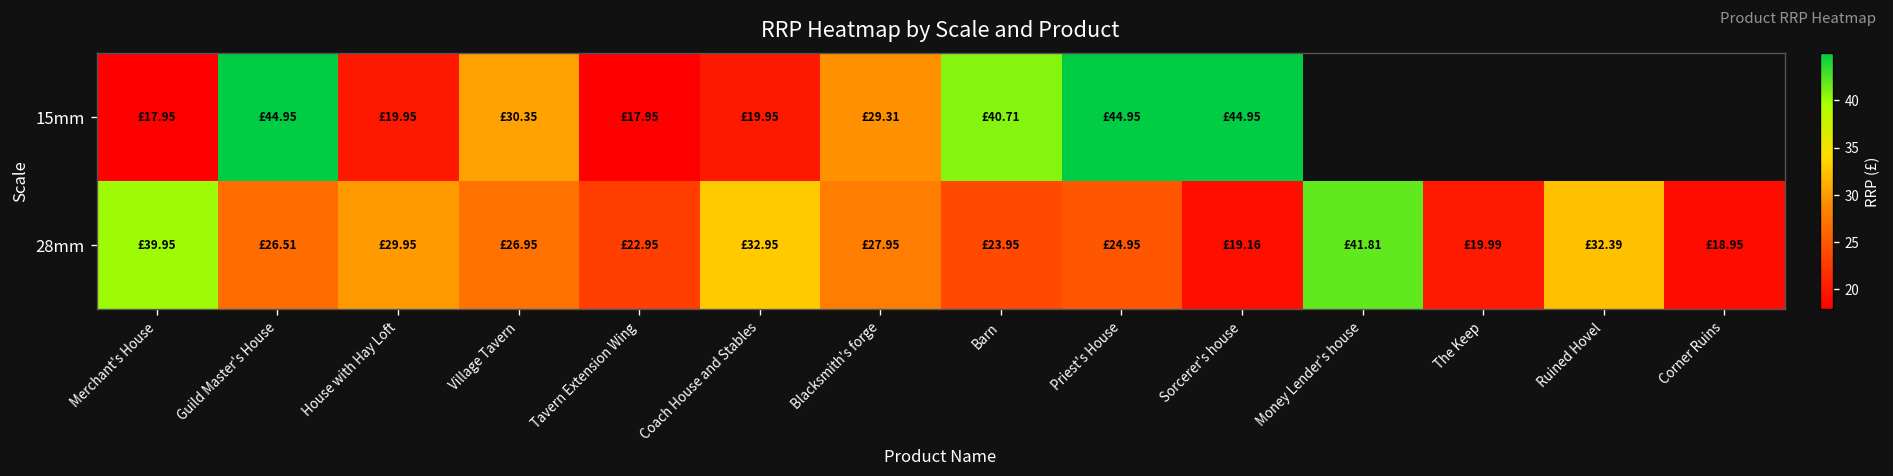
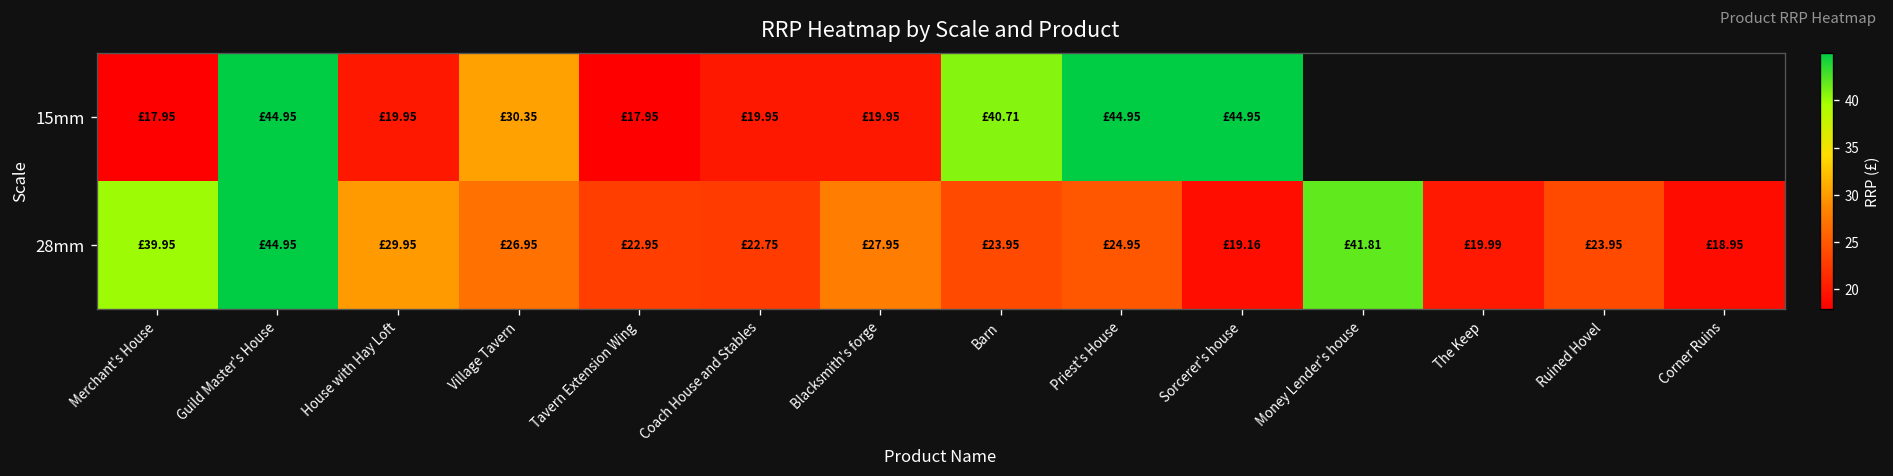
  {
    "15mm": {
      "Merchant's House": "£17.95",
      "Guild Master's House": "£44.95",
      "House with Hay Loft": "£19.95",
      "Village Tavern": "£30.35",
      "Tavern Extension Wing": "£17.95",
      "Coach House and Stables": "£19.95",
-     "Blacksmith's forge": "£29.31",
+     "Blacksmith's forge": "£19.95",
      "Barn": "£40.71",
      "Priest's House": "£44.95",
      "Sorcerer's house": "£44.95"
    },
    "28mm": {
      "Merchant's House": "£39.95",
-     "Guild Master's House": "£26.51",
+     "Guild Master's House": "£44.95",
      "House with Hay Loft": "£29.95",
      "Village Tavern": "£26.95",
      "Tavern Extension Wing": "£22.95",
-     "Coach House and Stables": "£32.95",
+     "Coach House and Stables": "£22.75",
      "Blacksmith's forge": "£27.95",
      "Barn": "£23.95",
      "Priest's House": "£24.95",
      "Sorcerer's house": "£19.16",
      "Money Lender's house": "£41.81",
      "The Keep": "£19.99",
-     "Ruined Hovel": "£32.39",
+     "Ruined Hovel": "£23.95",
      "Corner Ruins": "£18.95"
    }
  }
